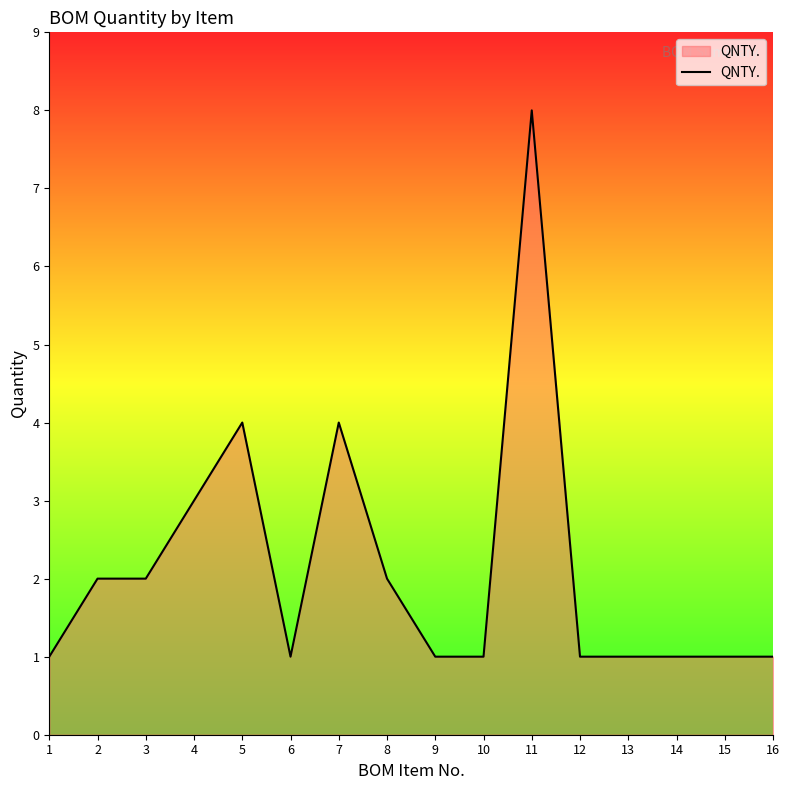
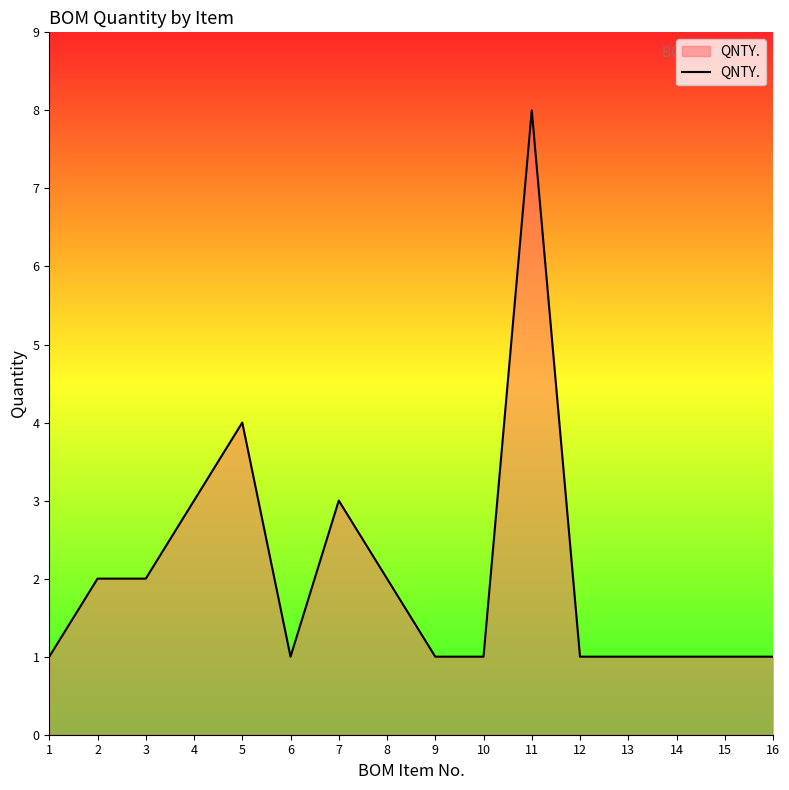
  {
    "1": 1,
    "2": 2,
    "3": 2,
    "4": 3,
    "5": 4,
    "6": 1,
-   "7": 4,
+   "7": 3,
    "8": 2,
    "9": 1,
    "10": 1,
    "11": 8,
    "12": 1,
    "13": 1,
    "14": 1,
    "15": 1,
    "16": 1
  }
